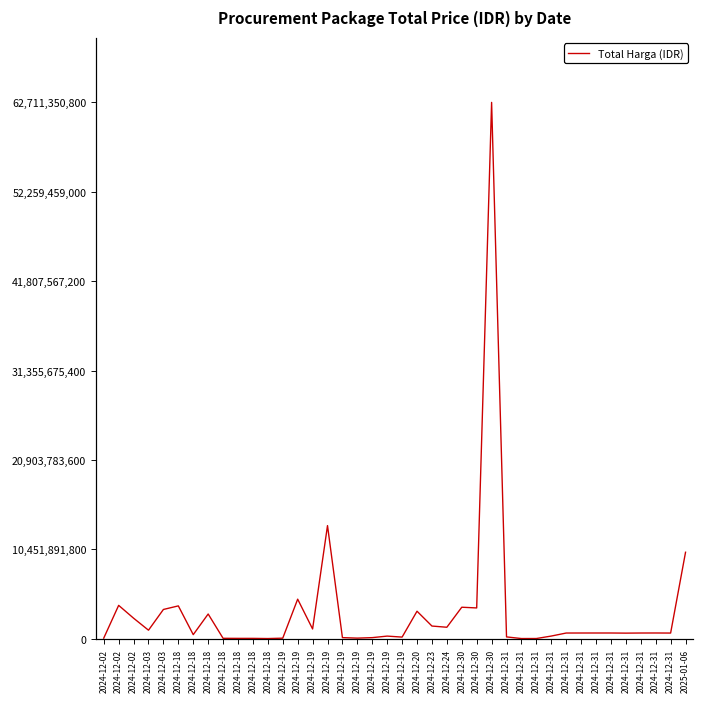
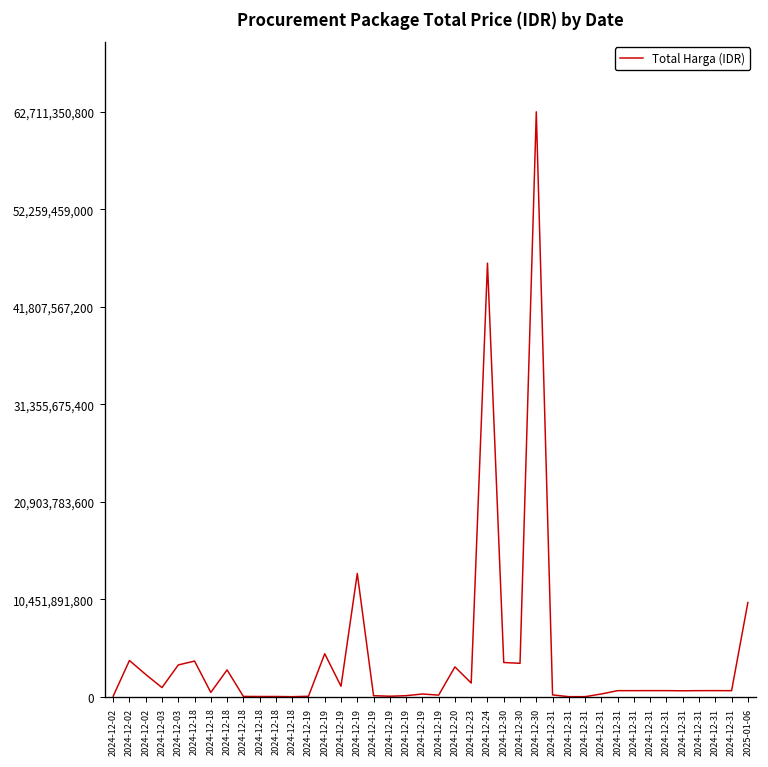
  {
    "2024-12-20": "3,000,000,000",
    "2024-12-23": "1,000,000,000",
-   "2024-12-24": "1,000,000,000",
+   "2024-12-24": "46,000,000,000",
    "2025-01-06": "10,000,000,000"
  }
